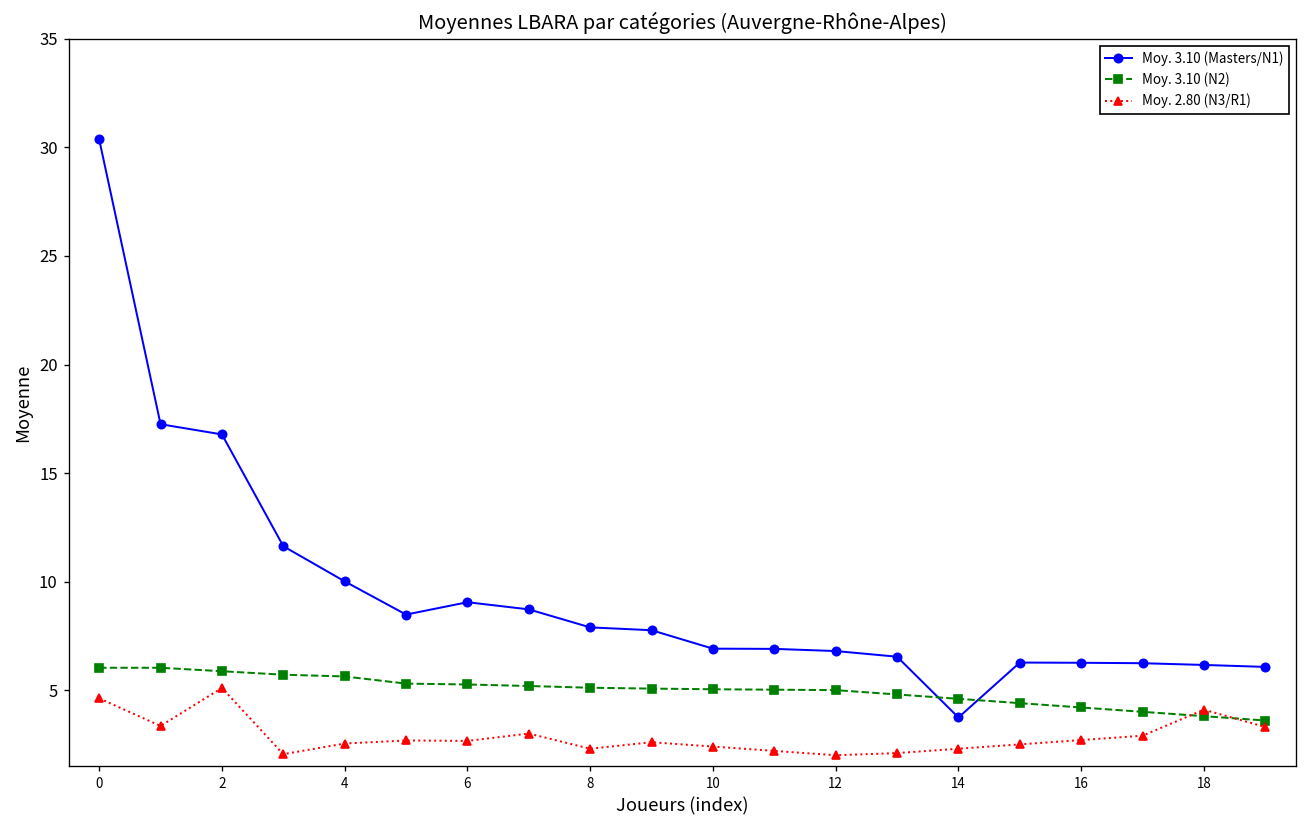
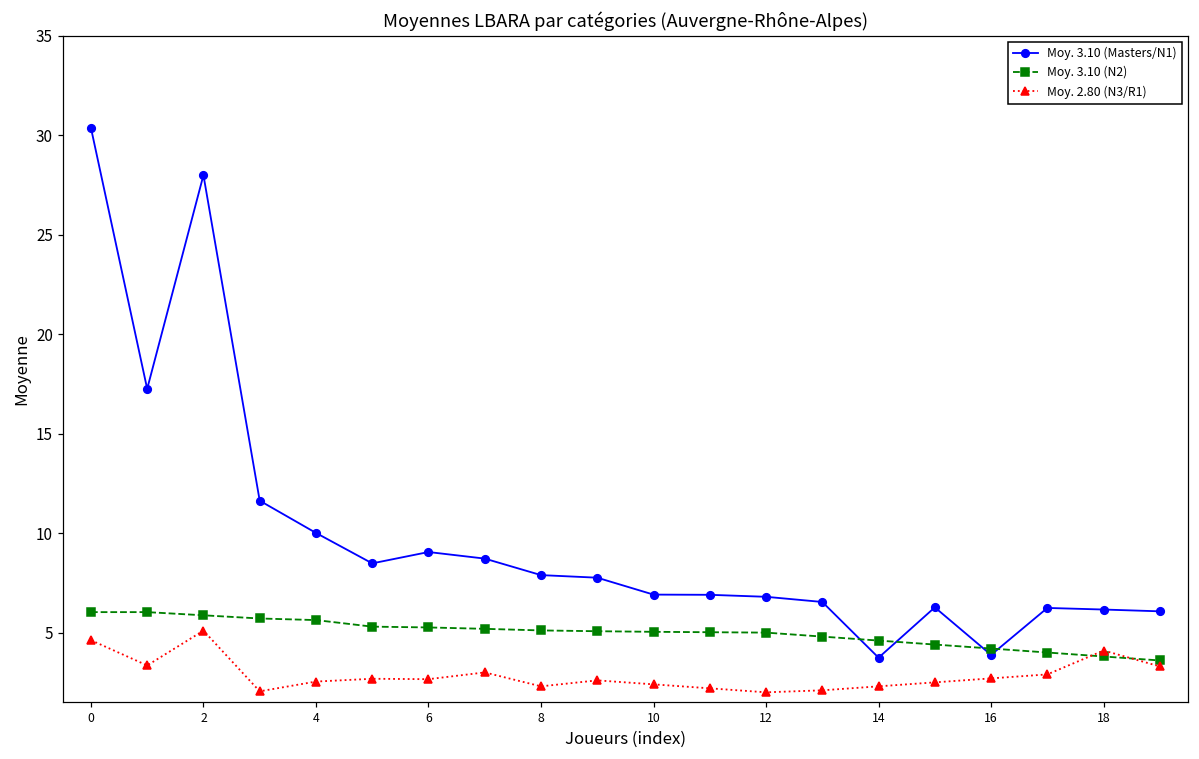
  {
    "Moy. 3.10 (Masters/N1)": {
      "0": 30.4,
-     "2": 16.8,
+     "2": 28.0,
      "4": 10.0,
      "6": 9.1,
      "8": 7.9,
      "10": 6.9,
      "12": 6.8,
      "14": 3.7,
-     "16": 6.3,
+     "16": 3.9,
      "18": 6.2
    },
    "Moy. 3.10 (N2)": {
      "0": 6.0,
      "2": 5.9,
      "4": 5.6,
      "6": 5.3,
      "8": 5.1,
      "10": 5.0,
      "12": 5.0,
      "14": 4.6,
      "16": 4.2,
      "18": 3.8
    },
    "Moy. 2.80 (N3/R1)": {
      "0": 4.6,
      "2": 5.1,
      "4": 2.5,
      "6": 2.7,
      "8": 2.3,
      "10": 2.4,
      "12": 2.0,
      "14": 2.3,
      "16": 2.7,
      "18": 4.1
    }
  }
